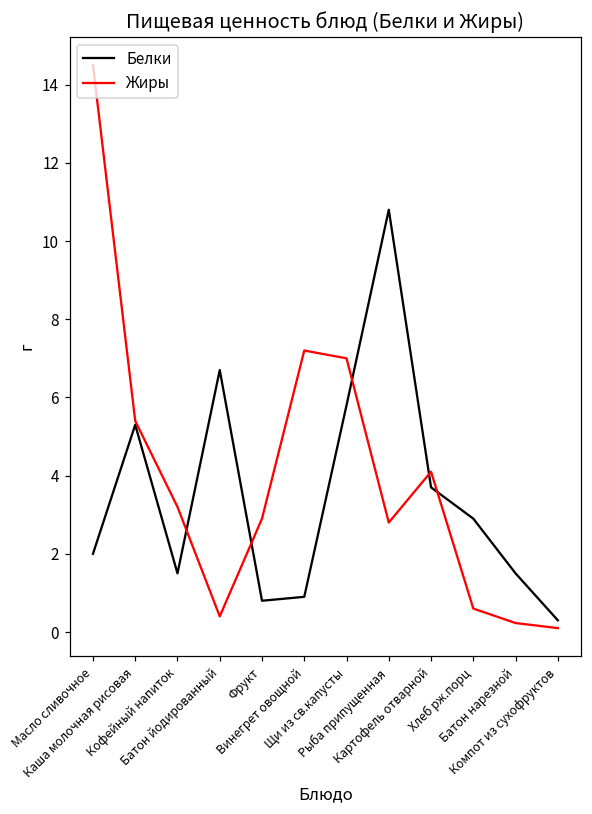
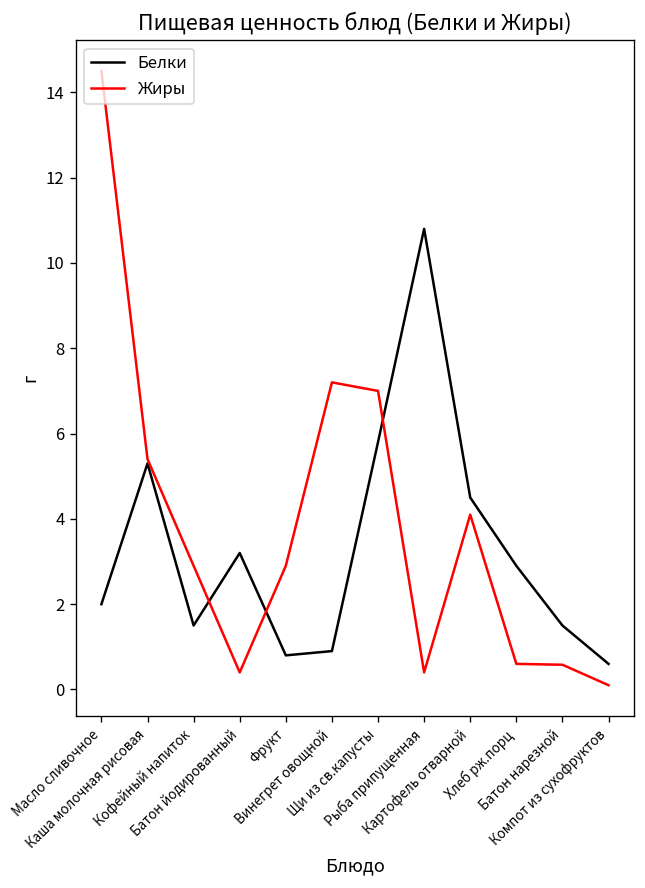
  {
    "Белки": {
      "Масло сливочное": 2.0,
      "Каша молочная рисовая": 5.3,
      "Кофейный напиток": 1.5,
-     "Батон йодированный": 6.7,
+     "Батон йодированный": 3.2,
      "Фрукт": 0.8,
      "Винегрет овощной": 0.9,
      "Щи из св.капусты": 5.8,
      "Рыба припущенная": 10.8,
-     "Картофель отварной": 3.7,
+     "Картофель отварной": 4.5,
      "Хлеб рж.порц": 2.9,
      "Батон нарезной": 1.5,
-     "Компот из сухофруктов": 0.3
+     "Компот из сухофруктов": 0.6
    },
    "Жиры": {
      "Каша молочная рисовая": 5.4,
-     "Кофейный напиток": 3.2,
+     "Кофейный напиток": 2.9,
      "Батон йодированный": 0.4,
      "Фрукт": 2.9,
      "Винегрет овощной": 7.2,
      "Щи из св.капусты": 7.0,
-     "Рыба припущенная": 2.8,
+     "Рыба припущенная": 0.4,
      "Картофель отварной": 4.1,
      "Хлеб рж.порц": 0.6,
-     "Батон нарезной": 0.2,
+     "Батон нарезной": 0.6,
      "Компот из сухофруктов": 0.1
    }
  }
